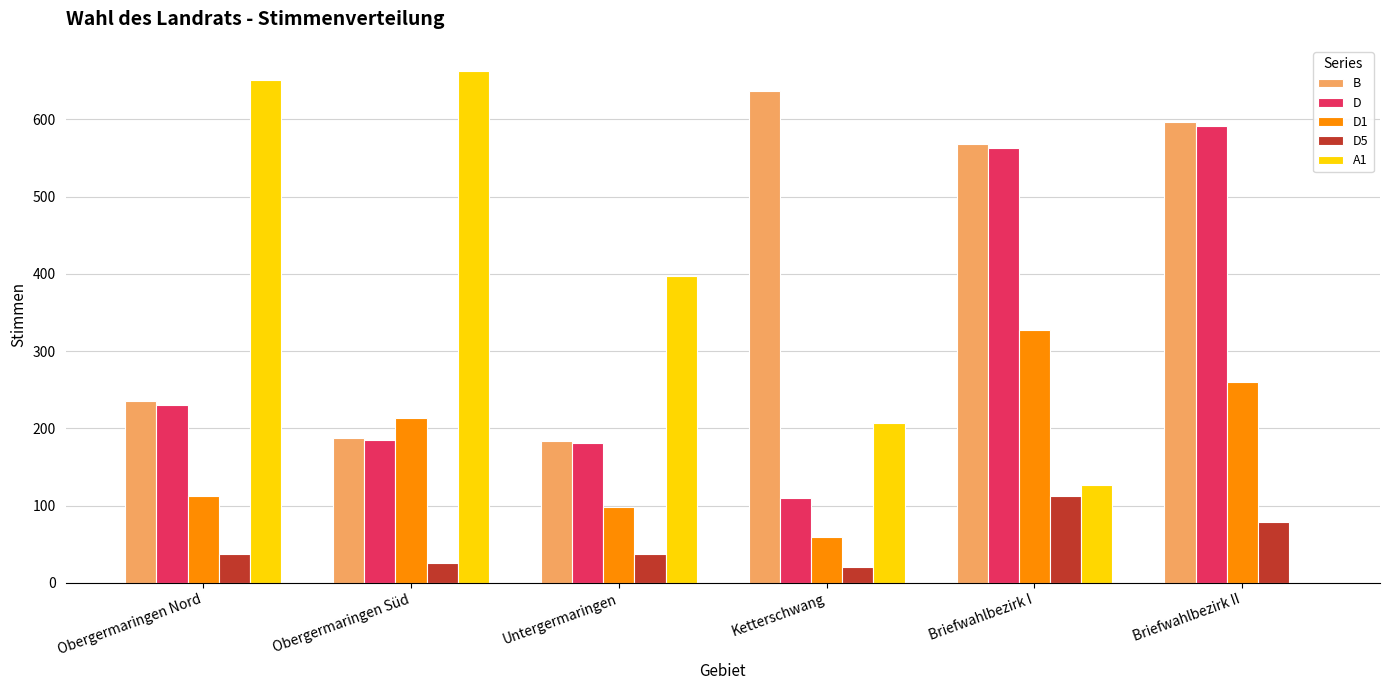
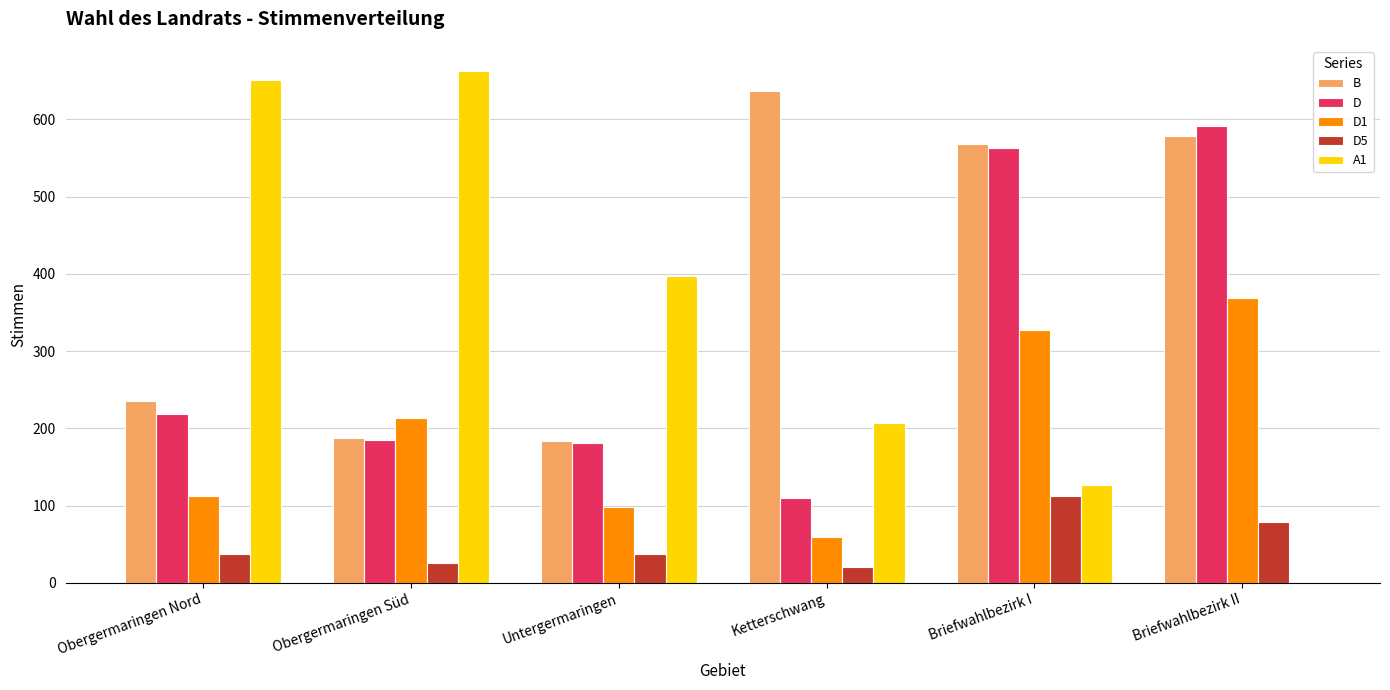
  {
    "B": {
      "Obergermaringen Nord": 240,
      "Obergermaringen Süd": 190,
      "Untergermaringen": 180,
      "Ketterschwang": 640,
      "Briefwahlbezirk I": 570,
-     "Briefwahlbezirk II": 600
+     "Briefwahlbezirk II": 580
    },
    "D": {
-     "Obergermaringen Nord": 230,
+     "Obergermaringen Nord": 220,
      "Obergermaringen Süd": 190,
      "Untergermaringen": 180,
      "Ketterschwang": 110,
      "Briefwahlbezirk I": 560,
      "Briefwahlbezirk II": 590
    },
    "D1": {
      "Obergermaringen Nord": 110,
      "Obergermaringen Süd": 210,
      "Untergermaringen": 100,
      "Ketterschwang": 60,
      "Briefwahlbezirk I": 330,
-     "Briefwahlbezirk II": 260
+     "Briefwahlbezirk II": 370
    },
    "D5": {
      "Obergermaringen Nord": 40,
      "Obergermaringen Süd": 30,
      "Untergermaringen": 40,
      "Ketterschwang": 20,
      "Briefwahlbezirk I": 110,
      "Briefwahlbezirk II": 80
    },
    "A1": {
      "Obergermaringen Nord": 650,
      "Obergermaringen Süd": 660,
      "Untergermaringen": 400,
      "Ketterschwang": 210,
      "Briefwahlbezirk I": 130,
      "Briefwahlbezirk II": 0
    }
  }
